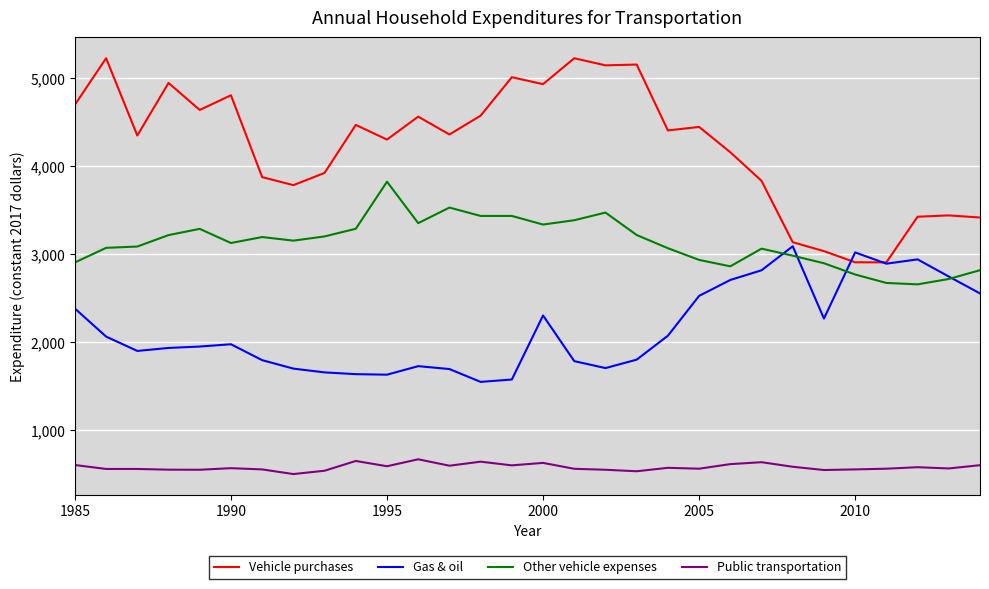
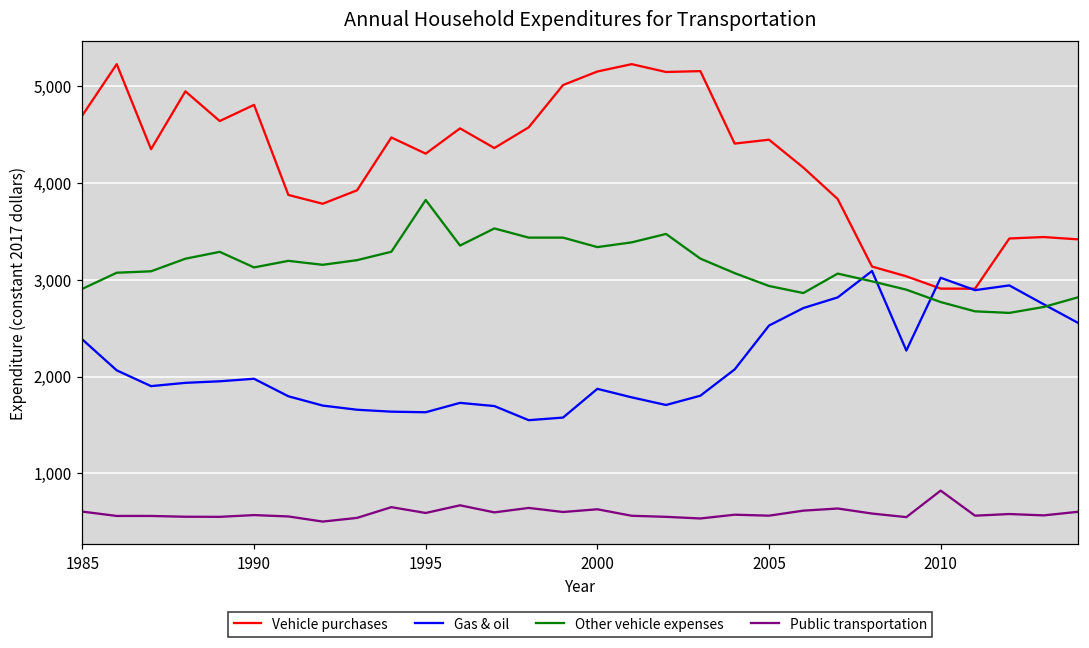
  {
    "Vehicle purchases": {
      "1985": "4,700",
      "1990": "4,800",
      "1995": "4,300",
-     "2000": "4,900",
+     "2000": "5,200",
      "2005": "4,400",
      "2010": "2,900"
    },
    "Gas & oil": {
      "1985": "2,400",
      "1990": "2,000",
      "1995": "1,600",
-     "2000": "2,300",
+     "2000": "1,900",
      "2005": "2,500",
      "2010": "3,000"
    },
    "Other vehicle expenses": {
      "1985": "2,900",
      "1990": "3,100",
      "1995": "3,800",
      "2000": "3,300",
      "2005": "2,900",
      "2010": "2,800"
    },
    "Public transportation": {
      "1985": "600",
      "1990": "600",
      "1995": "600",
      "2000": "600",
      "2005": "600",
-     "2010": "600"
+     "2010": "800"
    }
  }
